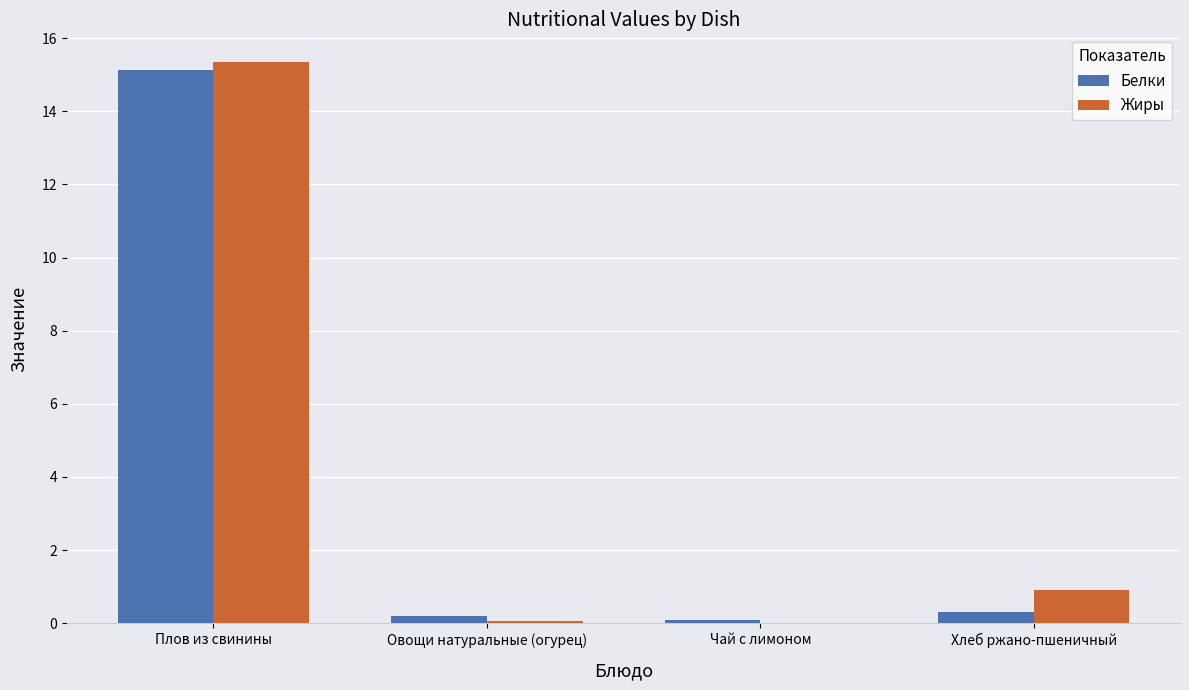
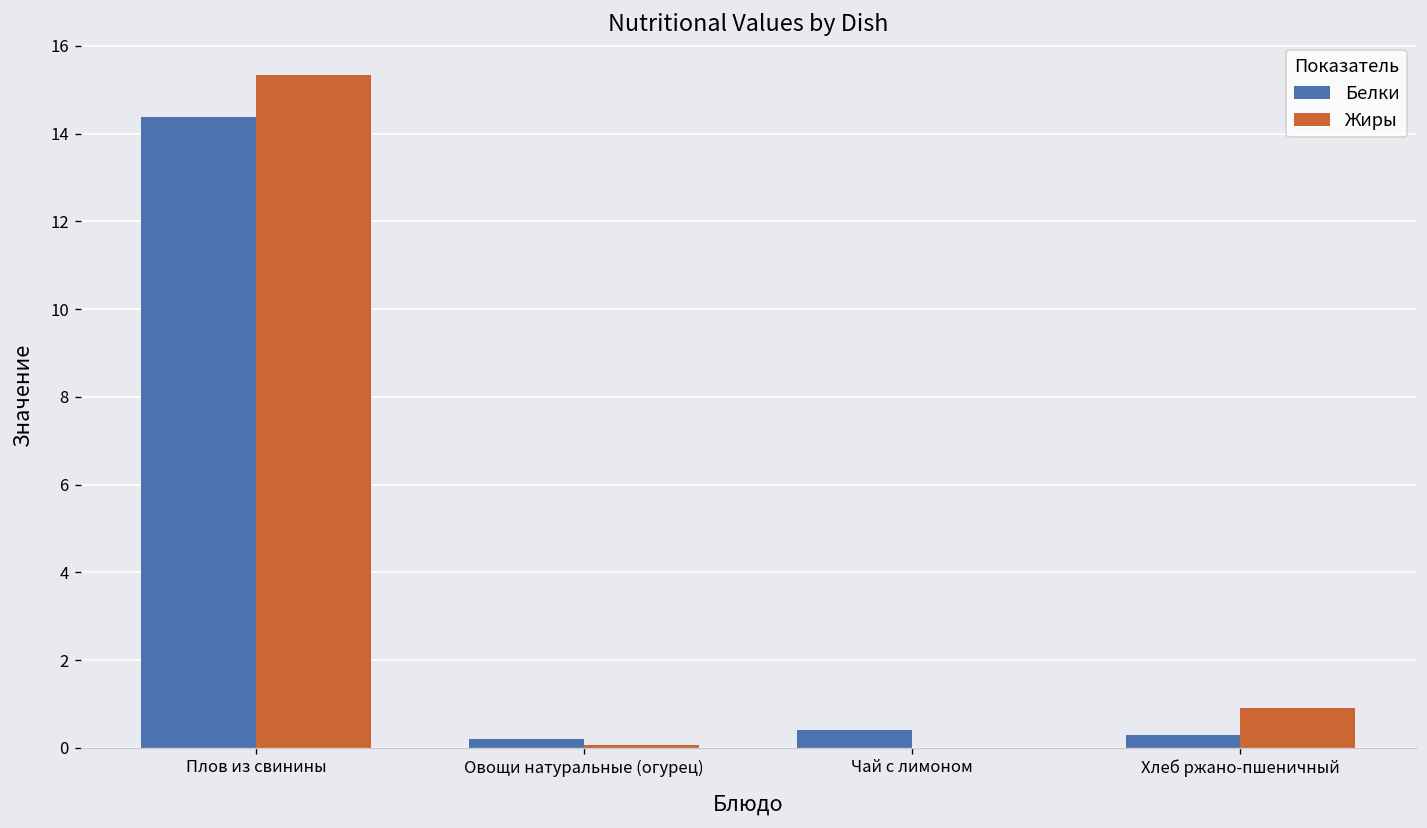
  {
    "Белки": {
-     "Плов из свинины": 15.1,
+     "Плов из свинины": 14.4,
      "Овощи натуральные (огурец)": 0.2,
-     "Чай с лимоном": 0.1,
+     "Чай с лимоном": 0.4,
      "Хлеб ржано-пшеничный": 0.3
    },
    "Жиры": {
      "Плов из свинины": 15.3,
      "Чай с лимоном": 0.0,
      "Хлеб ржано-пшеничный": 0.9
    }
  }
